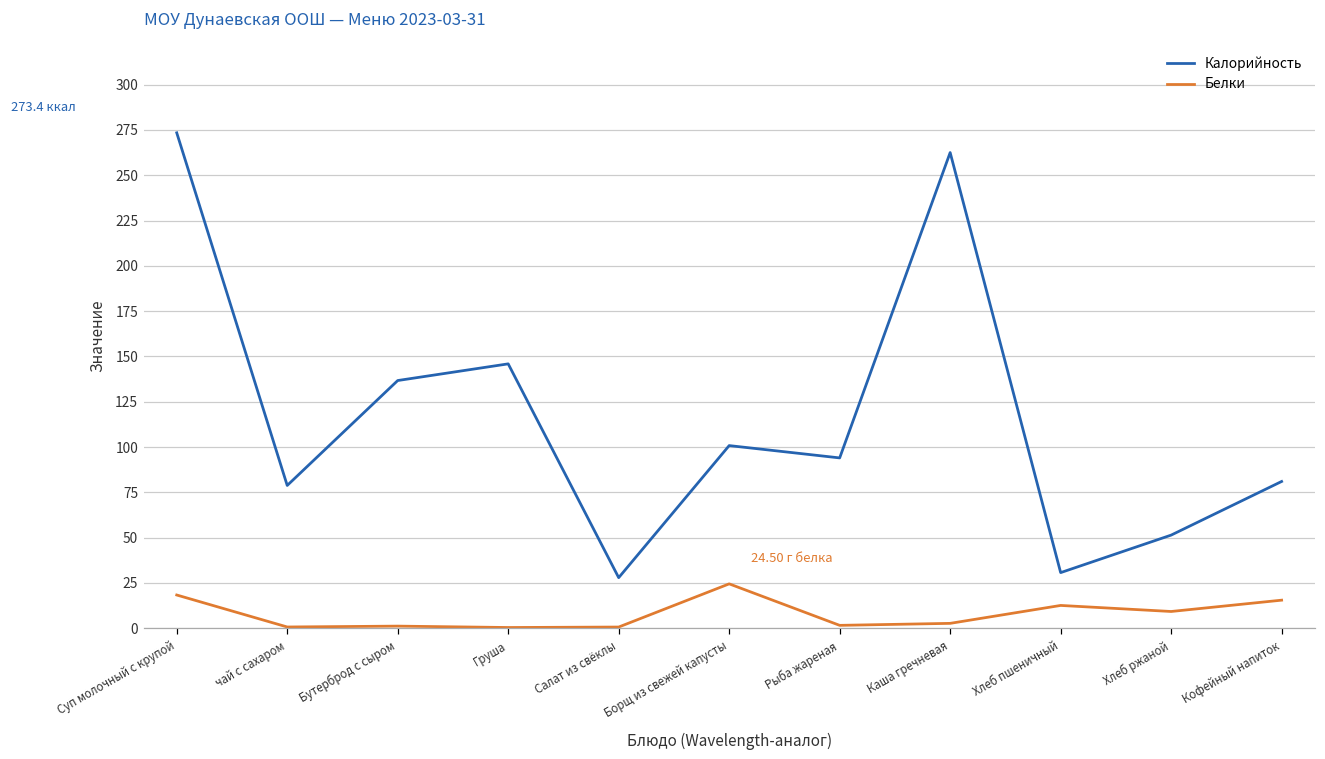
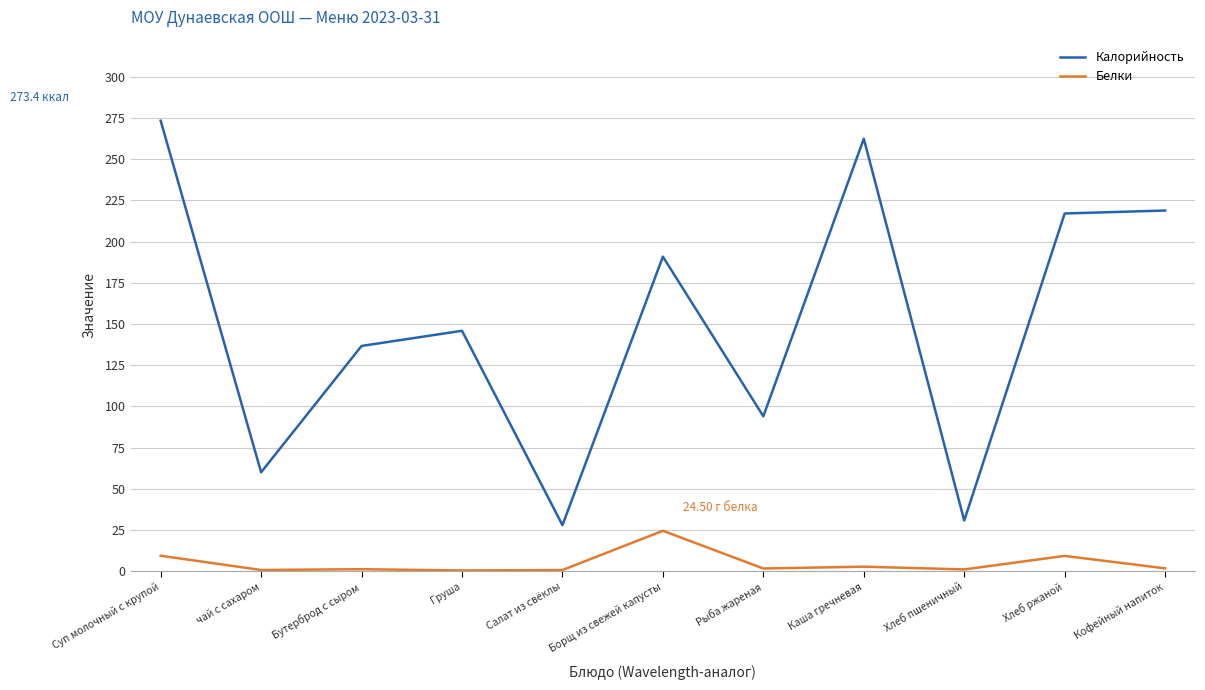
  {
    "Калорийность": {
      "Суп молочный с крупой": 273,
-     "чай с сахаром": 79,
+     "чай с сахаром": 60,
      "Бутерброд с сыром": 137,
      "Груша": 146,
      "Салат из свёклы": 28,
-     "Борщ из свежей капусты": 101,
+     "Борщ из свежей капусты": 191,
      "Рыба жареная": 94,
      "Каша гречневая": 263,
      "Хлеб пшеничный": 31,
-     "Хлеб ржаной": 51,
-     "Кофейный напиток": 81
+     "Хлеб ржаной": 217,
+     "Кофейный напиток": 219
    },
    "Белки": {
-     "Суп молочный с крупой": 18,
+     "Суп молочный с крупой": 9,
      "чай с сахаром": 1,
      "Бутерброд с сыром": 1,
      "Груша": 0,
      "Салат из свёклы": 1,
      "Борщ из свежей капусты": 25,
      "Рыба жареная": 2,
      "Каша гречневая": 3,
-     "Хлеб пшеничный": 13,
+     "Хлеб пшеничный": 1,
      "Хлеб ржаной": 9,
-     "Кофейный напиток": 16
+     "Кофейный напиток": 2
    }
  }
